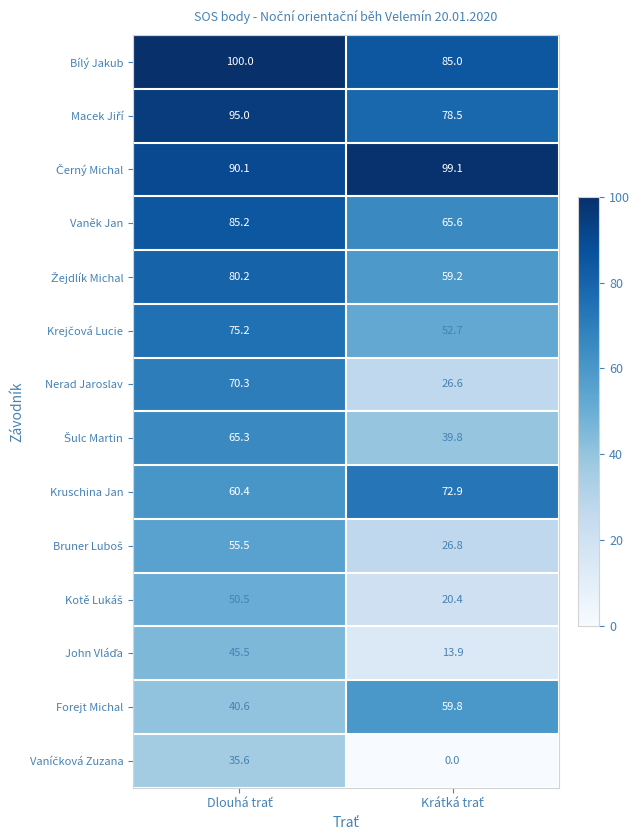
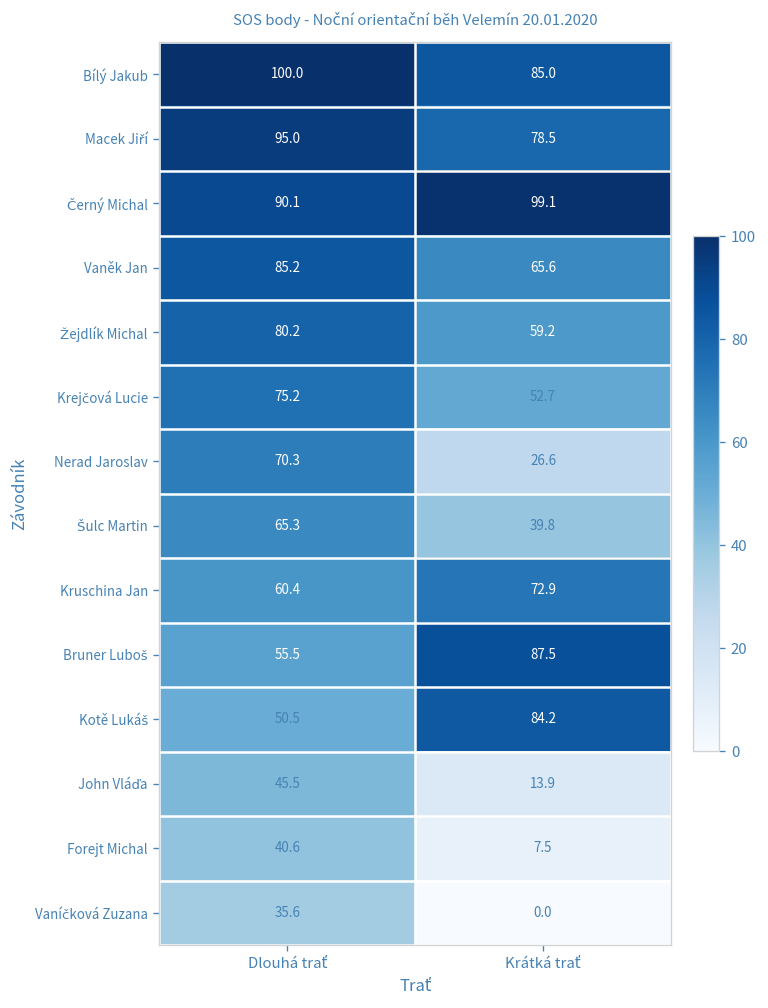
  {
    "Bílý Jakub": {
      "Dlouhá trať": 100.0,
      "Krátká trať": 85.0
    },
    "Macek Jiří": {
      "Dlouhá trať": 95.0,
      "Krátká trať": 78.5
    },
    "Černý Michal": {
      "Dlouhá trať": 90.1,
      "Krátká trať": 99.1
    },
    "Vaněk Jan": {
      "Dlouhá trať": 85.2,
      "Krátká trať": 65.6
    },
    "Žejdlík Michal": {
      "Dlouhá trať": 80.2,
      "Krátká trať": 59.2
    },
    "Krejčová Lucie": {
      "Dlouhá trať": 75.2
    },
    "Nerad Jaroslav": {
      "Dlouhá trať": 70.3,
      "Krátká trať": 26.6
    },
    "Šulc Martin": {
      "Dlouhá trať": 65.3,
      "Krátká trať": 39.8
    },
    "Kruschina Jan": {
      "Dlouhá trať": 60.4,
      "Krátká trať": 72.9
    },
    "Bruner Luboš": {
      "Dlouhá trať": 55.5,
-     "Krátká trať": 26.8
+     "Krátká trať": 87.5
    },
    "Kotě Lukáš": {
-     "Krátká trať": 20.4
+     "Krátká trať": 84.2
    },
    "John Vláďa": {
      "Dlouhá trať": 45.5,
      "Krátká trať": 13.9
    },
    "Forejt Michal": {
      "Dlouhá trať": 40.6,
-     "Krátká trať": 59.8
+     "Krátká trať": 7.5
    },
    "Vaníčková Zuzana": {
      "Dlouhá trať": 35.6,
      "Krátká trať": 0.0
    }
  }
